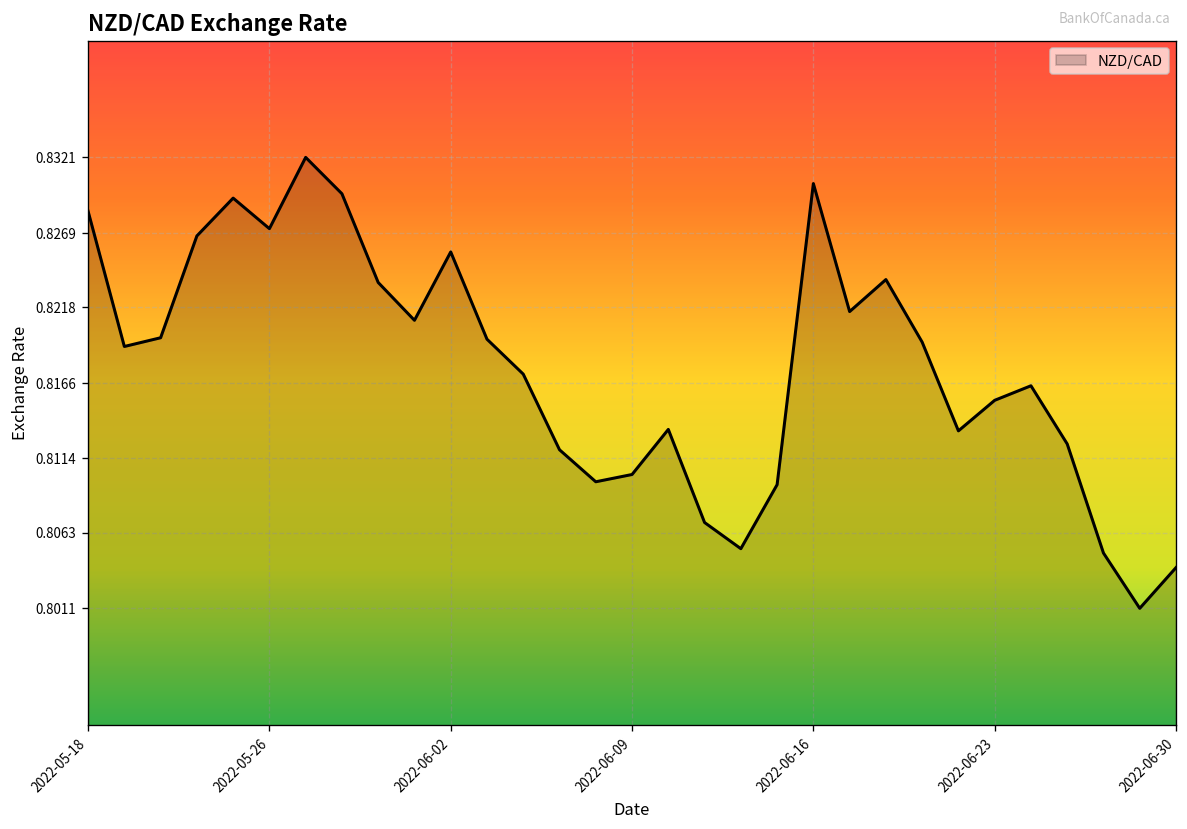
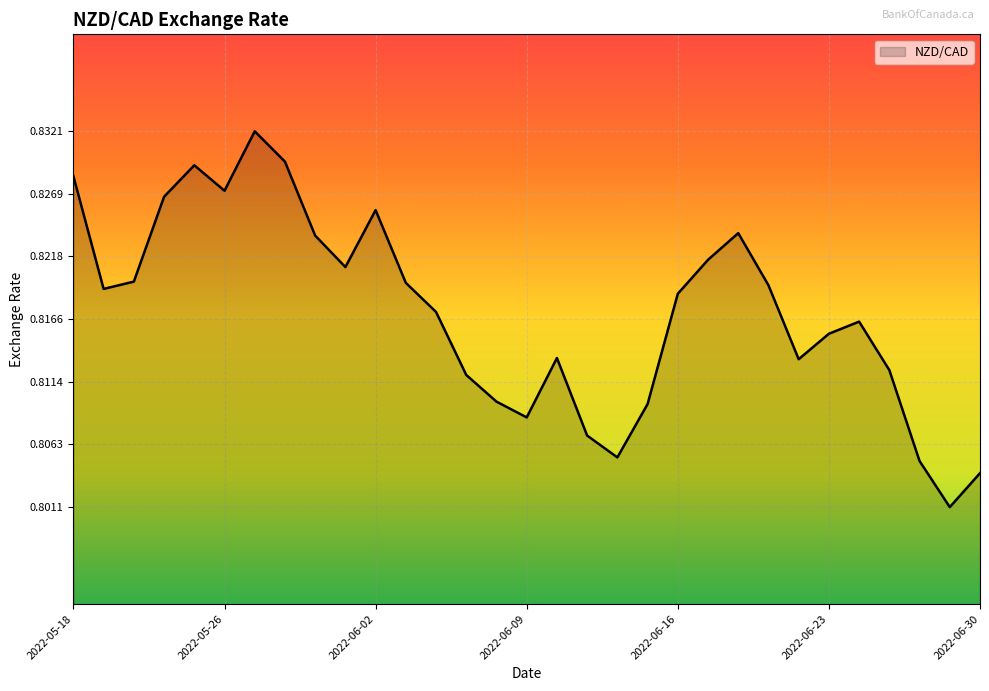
  {
    "2022-05-18": 0.8284,
    "2022-05-26": 0.8272,
    "2022-06-02": 0.8256,
-   "2022-06-09": 0.8103,
-   "2022-06-16": 0.8303,
+   "2022-06-09": 0.8085,
+   "2022-06-16": 0.8187,
    "2022-06-23": 0.8154,
    "2022-06-30": 0.8039
  }
